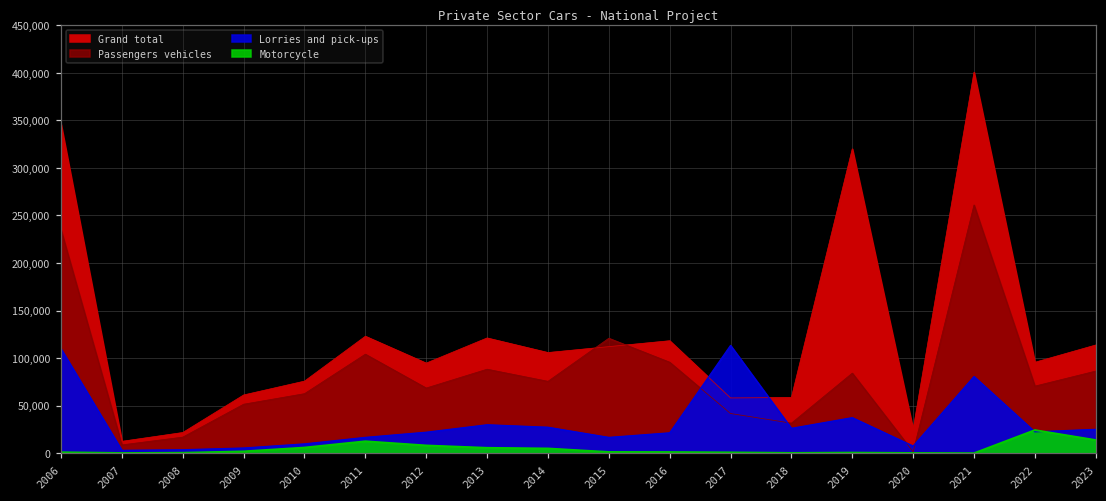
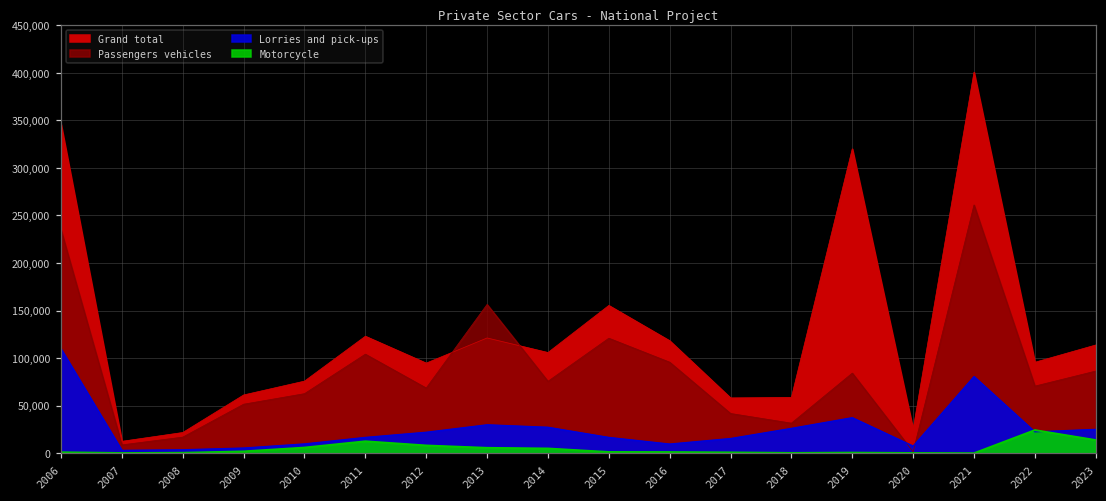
  {
    "Grand total": {
      "2006": "350,000",
      "2007": "10,000",
      "2008": "20,000",
      "2009": "60,000",
      "2010": "80,000",
      "2011": "120,000",
      "2012": "90,000",
      "2013": "120,000",
      "2014": "110,000",
-     "2015": "110,000",
+     "2015": "160,000",
      "2016": "120,000",
      "2017": "60,000",
      "2018": "60,000",
      "2019": "320,000",
      "2020": "30,000",
      "2021": "400,000",
      "2022": "100,000",
      "2023": "110,000"
    },
    "Passengers vehicles": {
      "2006": "230,000",
      "2007": "10,000",
      "2008": "20,000",
      "2009": "50,000",
      "2010": "60,000",
      "2011": "100,000",
      "2012": "70,000",
-     "2013": "90,000",
+     "2013": "160,000",
      "2014": "80,000",
      "2015": "120,000",
      "2016": "100,000",
      "2017": "40,000",
      "2018": "30,000",
      "2019": "80,000",
      "2021": "260,000",
      "2022": "70,000",
      "2023": "90,000"
    },
    "Lorries and pick-ups": {
      "2006": "110,000",
      "2008": "0",
      "2009": "10,000",
      "2010": "10,000",
      "2011": "20,000",
      "2012": "20,000",
      "2013": "30,000",
      "2014": "30,000",
      "2015": "20,000",
-     "2016": "20,000",
-     "2017": "110,000",
+     "2016": "10,000",
+     "2017": "20,000",
      "2018": "30,000",
      "2019": "40,000",
      "2020": "10,000",
      "2021": "80,000",
      "2023": "30,000"
    },
    "Motorcycle": {
      "2006": "0",
      "2008": "0",
      "2009": "0",
      "2010": "10,000",
      "2011": "10,000",
      "2012": "10,000",
      "2013": "10,000",
      "2014": "10,000",
      "2015": "0",
      "2016": "0",
      "2017": "0",
      "2018": "0",
      "2019": "0",
      "2021": "0",
      "2023": "10,000"
    }
  }
